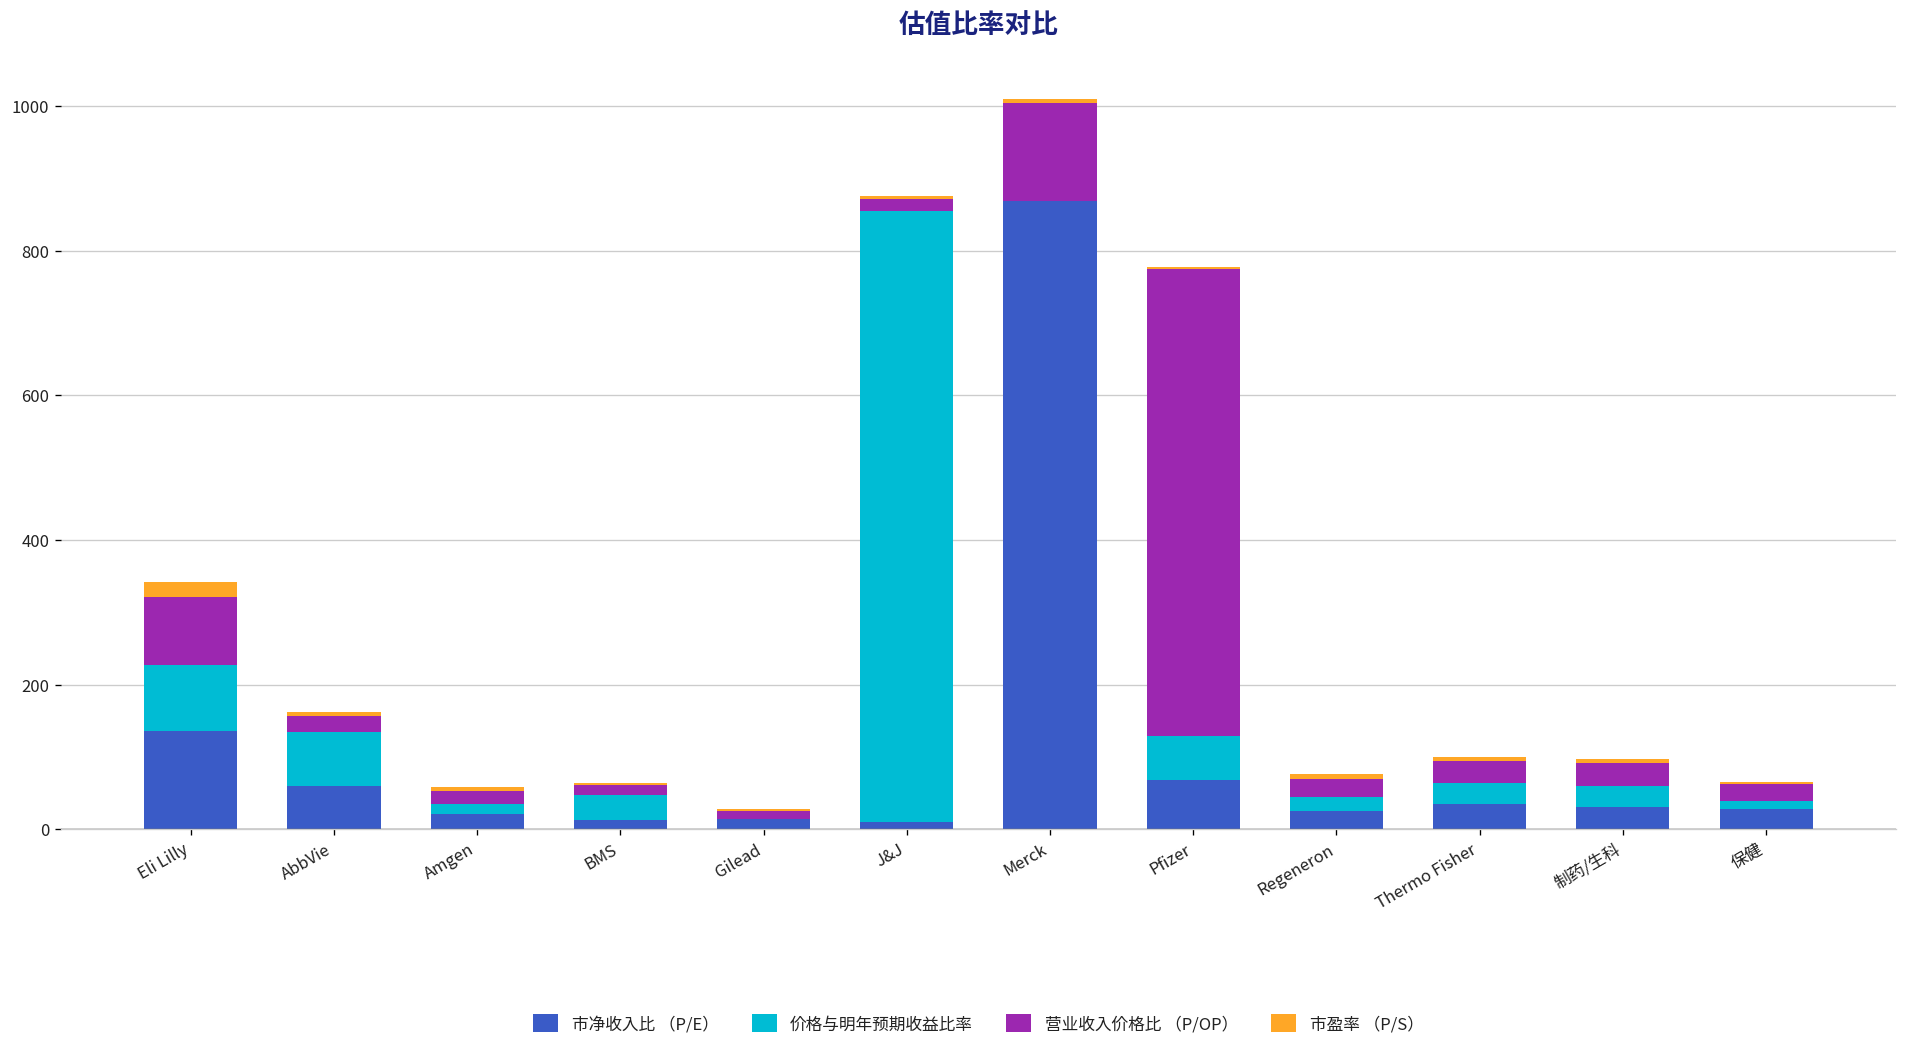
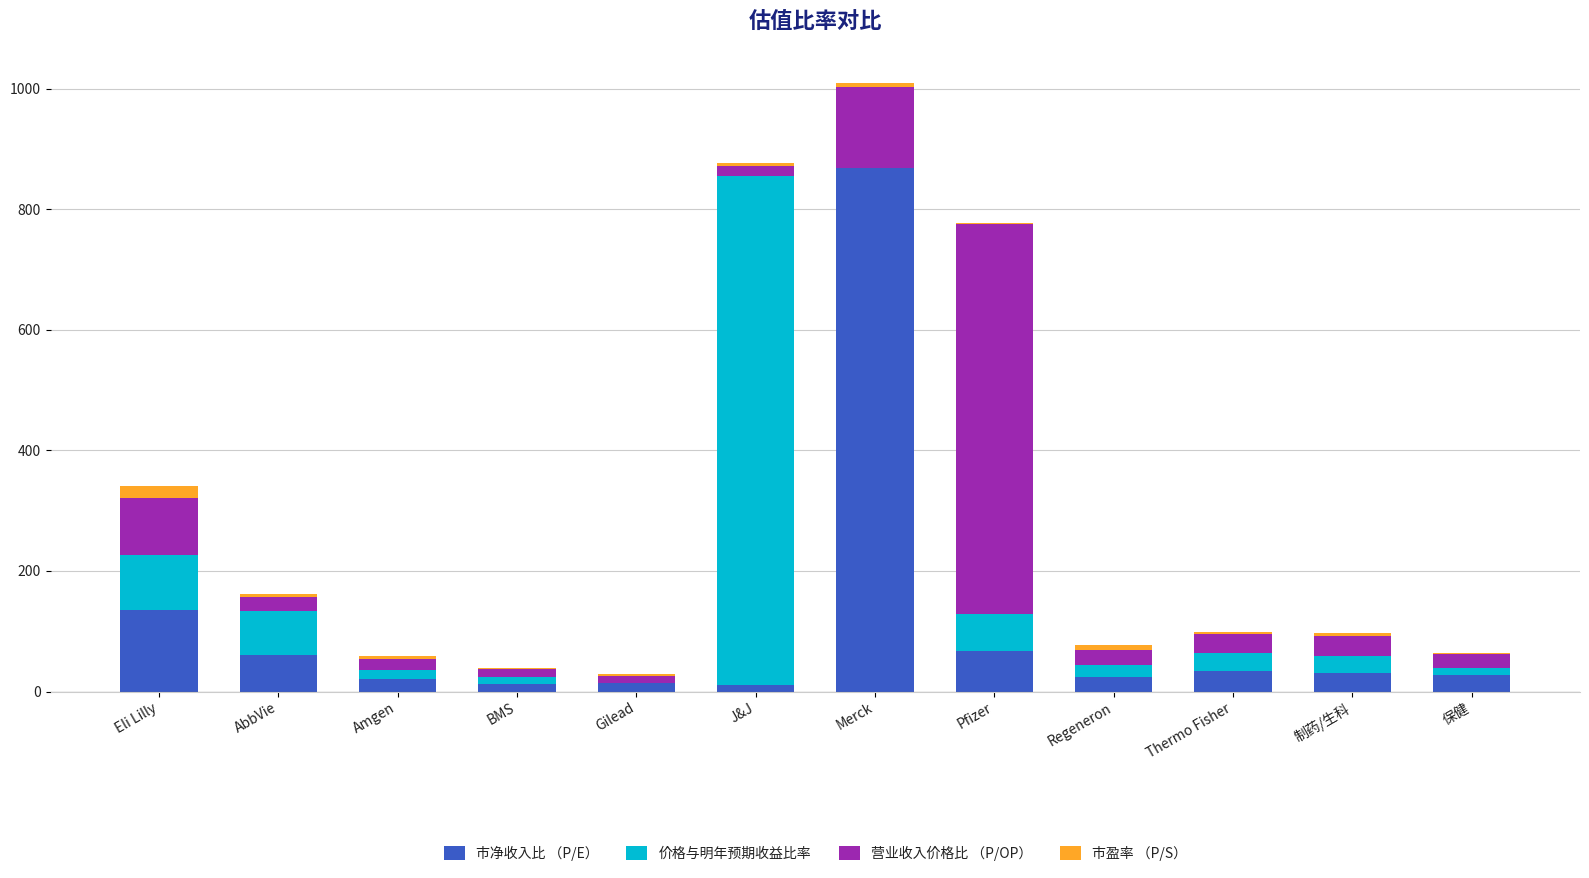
  {
    "价格与明年预期收益比率": {
      "Eli Lilly": 90,
      "AbbVie": 70,
      "Amgen": 10,
-     "BMS": 40,
+     "BMS": 10,
      "Gilead": 0,
      "J&J": 850,
      "Merck": 0,
      "Pfizer": 60,
      "Regeneron": 20,
      "Thermo Fisher": 30,
      "制药/生科": 30,
      "保健": 10
    },
    "营业收入价格比 （P/OP）": {
      "Eli Lilly": 90,
      "AbbVie": 20,
      "Amgen": 20,
      "BMS": 10,
      "Gilead": 10,
      "J&J": 20,
      "Merck": 130,
      "Pfizer": 650,
      "Regeneron": 20,
      "Thermo Fisher": 30,
      "制药/生科": 30,
      "保健": 20
    },
    "市盈率 （P/S）": {
      "Eli Lilly": 20,
      "AbbVie": 10,
      "Amgen": 10,
      "Merck": 10,
      "Regeneron": 10,
      "Thermo Fisher": 0,
      "制药/生科": 10
    }
  }
